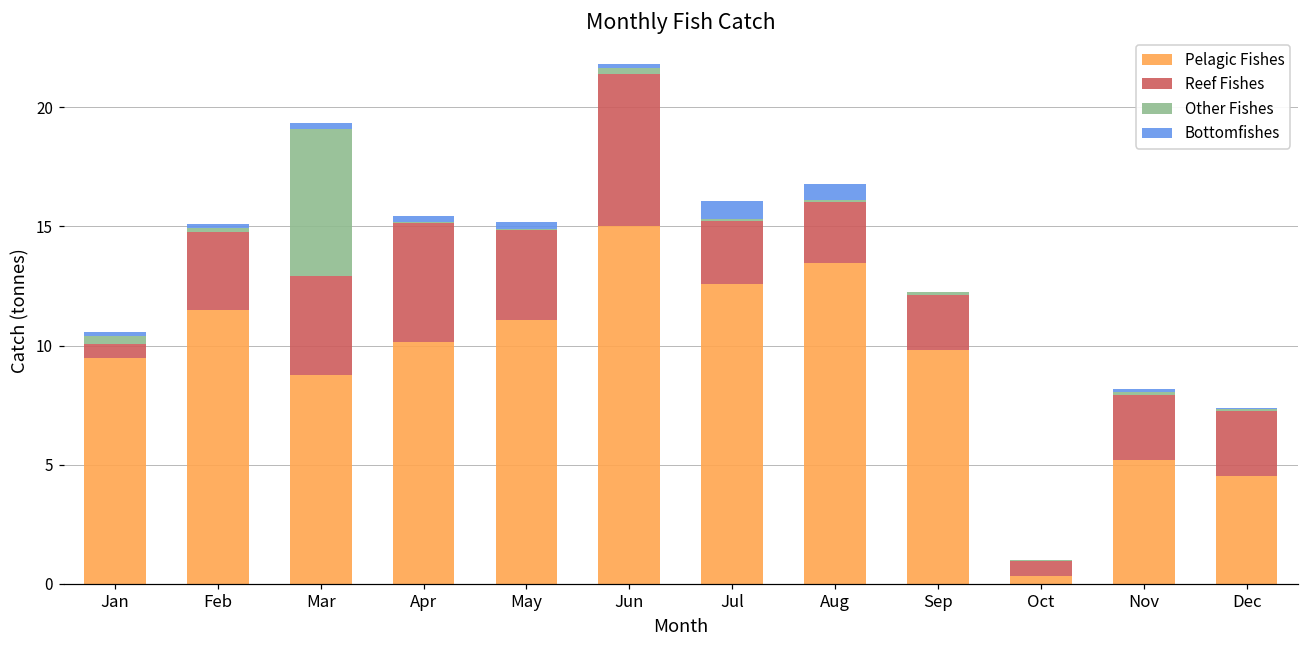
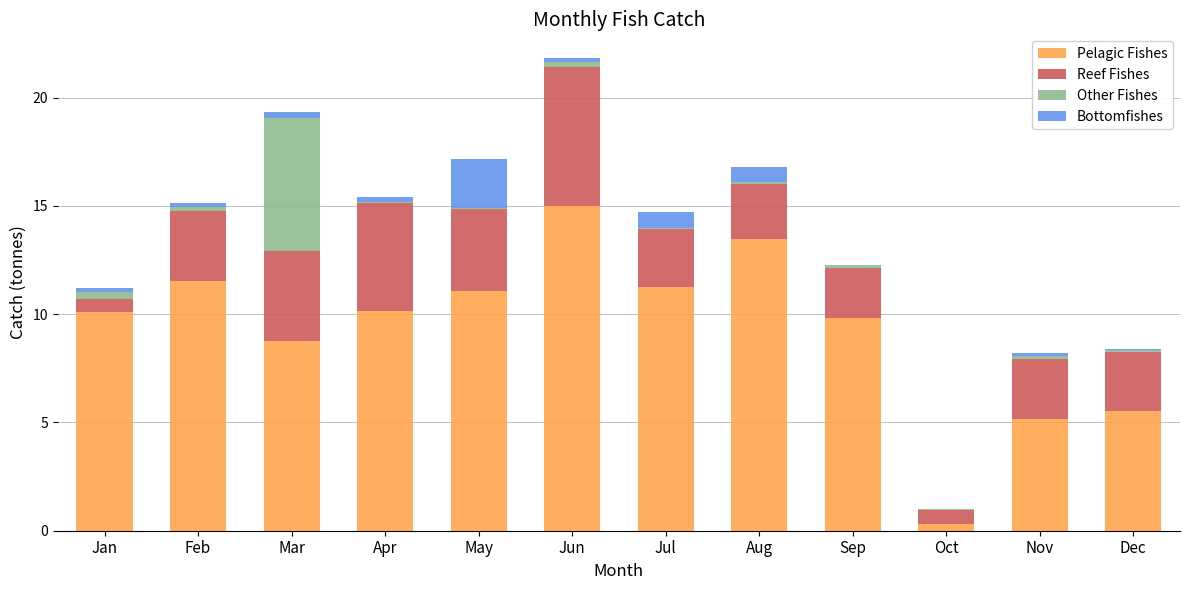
  {
    "Pelagic Fishes": {
-     "Jan": 9.5,
+     "Jan": 10.1,
      "Feb": 11.5,
      "Mar": 8.8,
      "Apr": 10.2,
      "May": 11.1,
      "Jun": 15.0,
-     "Jul": 12.6,
+     "Jul": 11.3,
      "Aug": 13.5,
      "Sep": 9.8,
      "Oct": 0.3,
      "Nov": 5.2,
-     "Dec": 4.5
+     "Dec": 5.5
    },
    "Reef Fishes": {
      "Jan": 0.6,
      "Feb": 3.2,
      "Mar": 4.2,
      "Apr": 5.0,
      "May": 3.8,
      "Jun": 6.4,
      "Jul": 2.7,
      "Aug": 2.5,
      "Sep": 2.3,
      "Oct": 0.6,
      "Nov": 2.8,
      "Dec": 2.7
    },
    "Other Fishes": {
      "Jan": 0.3,
      "Feb": 0.2,
      "Mar": 6.1,
      "Jun": 0.2,
      "Sep": 0.1,
      "Nov": 0.1
    },
    "Bottomfishes": {
      "Jan": 0.2,
      "Feb": 0.2,
      "Mar": 0.3,
      "Apr": 0.3,
-     "May": 0.3,
+     "May": 2.3,
      "Jun": 0.2,
      "Jul": 0.7,
      "Aug": 0.7,
      "Sep": 0.0,
      "Oct": 0.0,
      "Nov": 0.1
    }
  }
